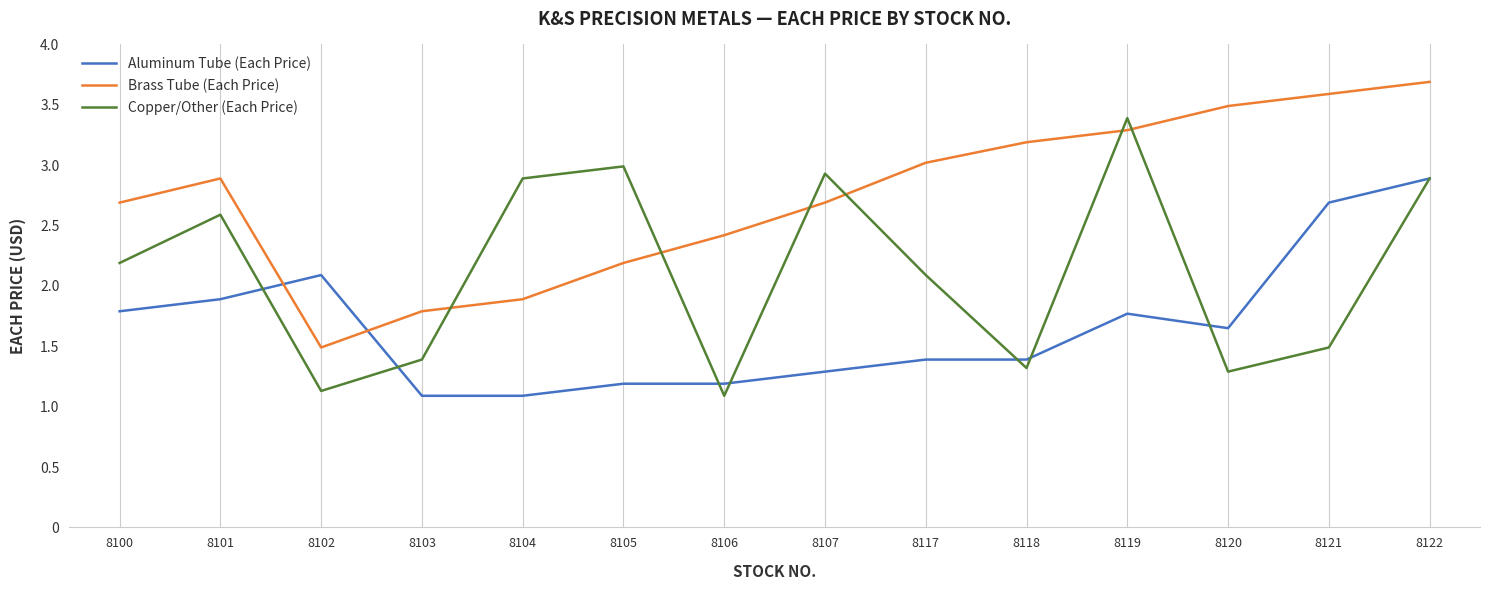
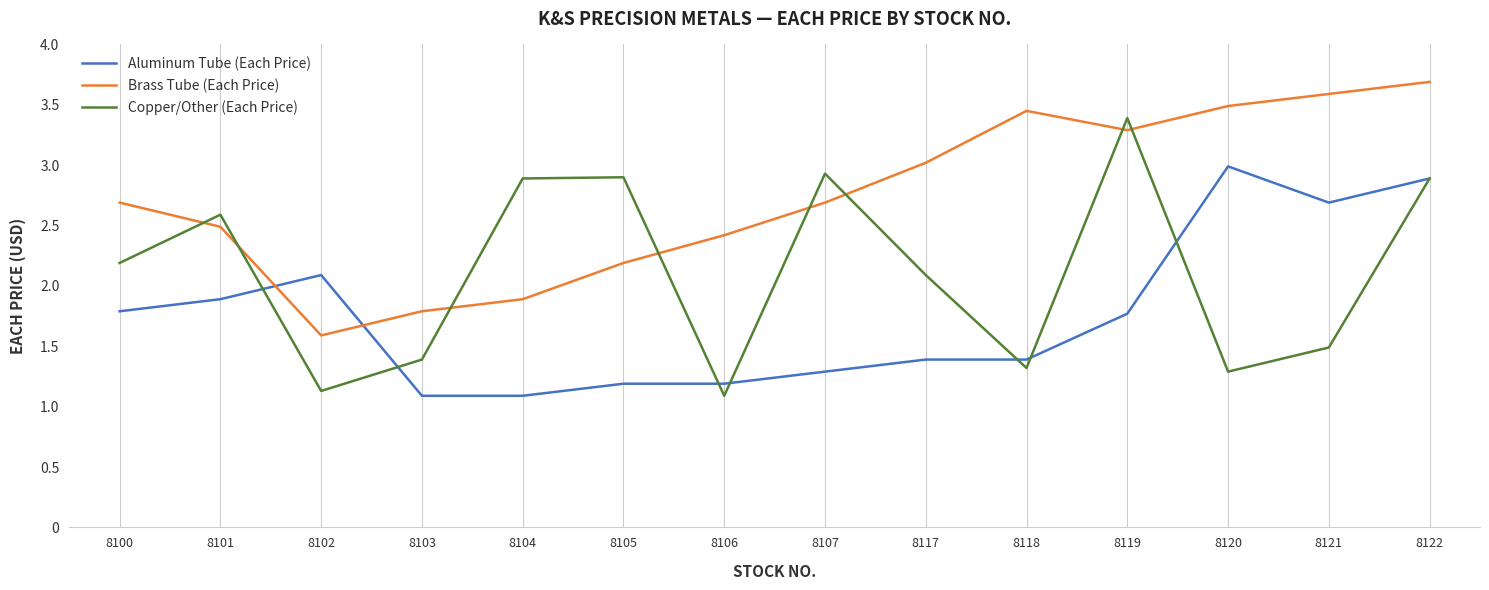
  {
    "Aluminum Tube (Each Price)": {
      "8100": 1.79,
      "8101": 1.89,
      "8102": 2.09,
      "8103": 1.09,
      "8104": 1.09,
      "8105": 1.19,
      "8106": 1.19,
      "8107": 1.29,
      "8117": 1.39,
      "8118": 1.39,
      "8119": 1.77,
-     "8120": 1.65,
+     "8120": 2.99,
      "8121": 2.69
    },
    "Brass Tube (Each Price)": {
      "8100": 2.69,
-     "8101": 2.89,
-     "8102": 1.49,
+     "8101": 2.49,
+     "8102": 1.59,
      "8103": 1.79,
      "8104": 1.89,
      "8105": 2.19,
      "8106": 2.42,
      "8107": 2.69,
      "8117": 3.02,
-     "8118": 3.19,
+     "8118": 3.45,
      "8119": 3.29,
      "8120": 3.49,
      "8121": 3.59,
      "8122": 3.69
    },
    "Copper/Other (Each Price)": {
      "8100": 2.19,
      "8101": 2.59,
      "8102": 1.13,
      "8103": 1.39,
      "8104": 2.89,
-     "8105": 2.99,
+     "8105": 2.90,
      "8106": 1.09,
      "8107": 2.93,
      "8117": 2.09,
      "8118": 1.32,
      "8119": 3.39,
      "8120": 1.29,
      "8121": 1.49
    }
  }
